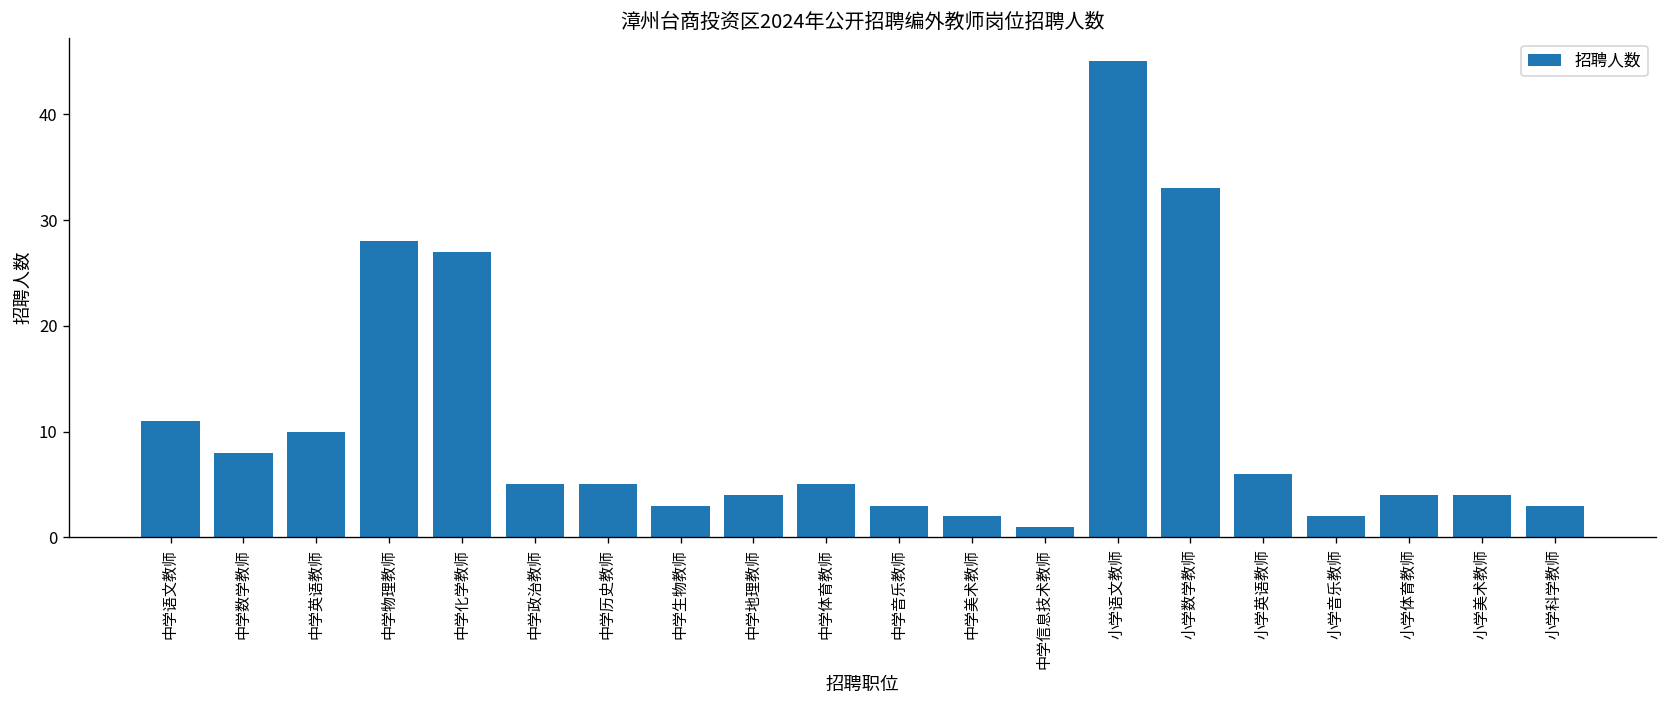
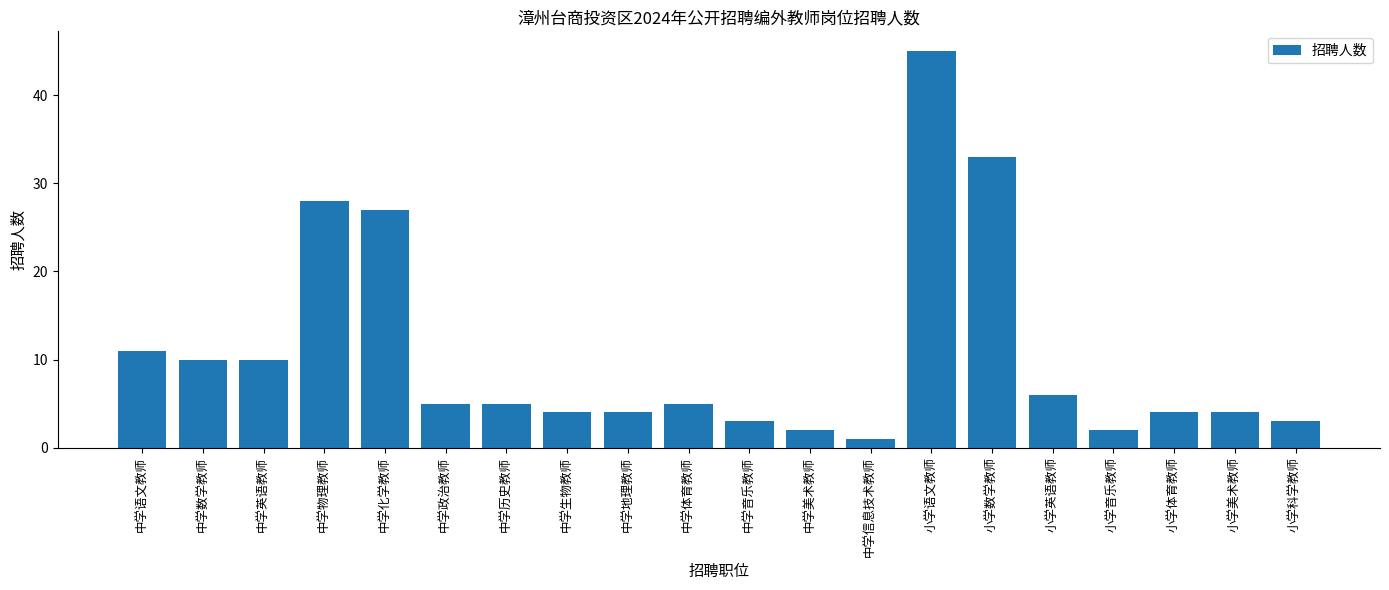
  {
    "中学语文教师": 11,
-   "中学数学教师": 8,
+   "中学数学教师": 10,
    "中学英语教师": 10,
    "中学物理教师": 28,
    "中学化学教师": 27,
    "中学政治教师": 5,
    "中学历史教师": 5,
-   "中学生物教师": 3,
+   "中学生物教师": 4,
    "中学地理教师": 4,
    "中学体育教师": 5,
    "中学音乐教师": 3,
    "中学美术教师": 2,
    "中学信息技术教师": 1,
    "小学语文教师": 45,
    "小学数学教师": 33,
    "小学英语教师": 6,
    "小学音乐教师": 2,
    "小学体育教师": 4,
    "小学美术教师": 4,
    "小学科学教师": 3
  }
